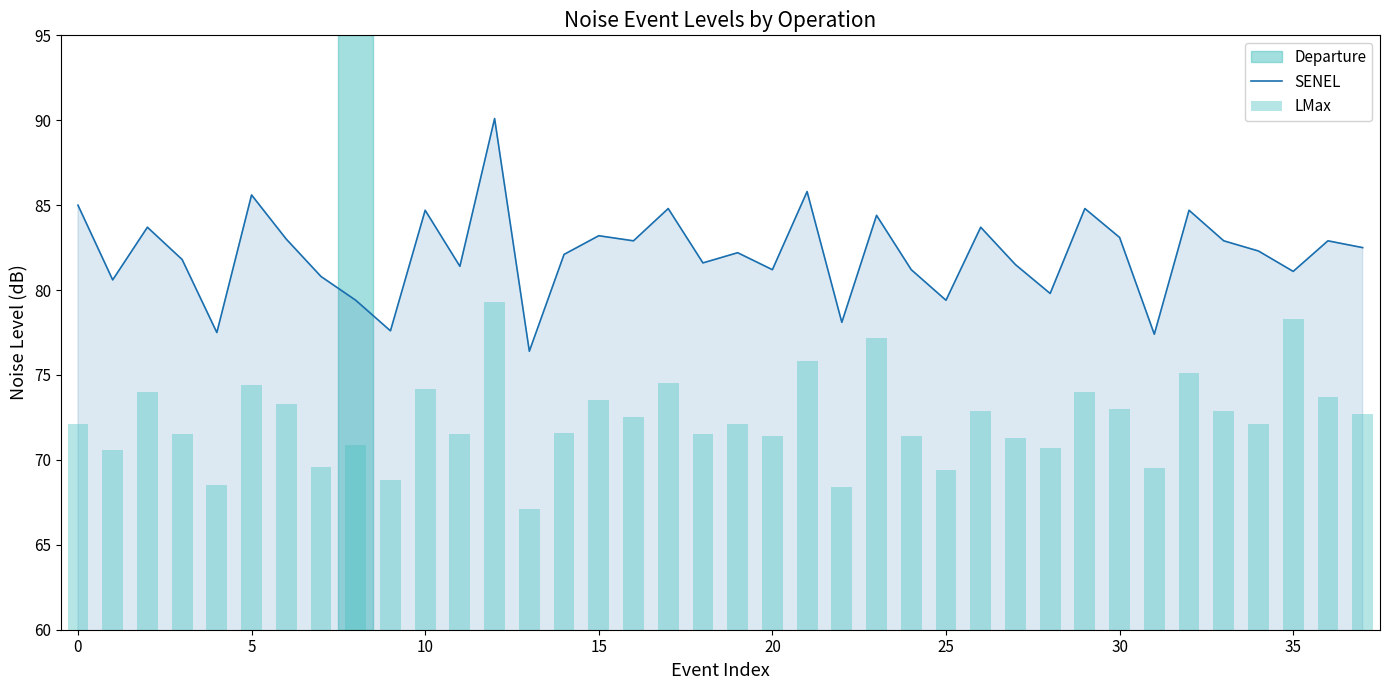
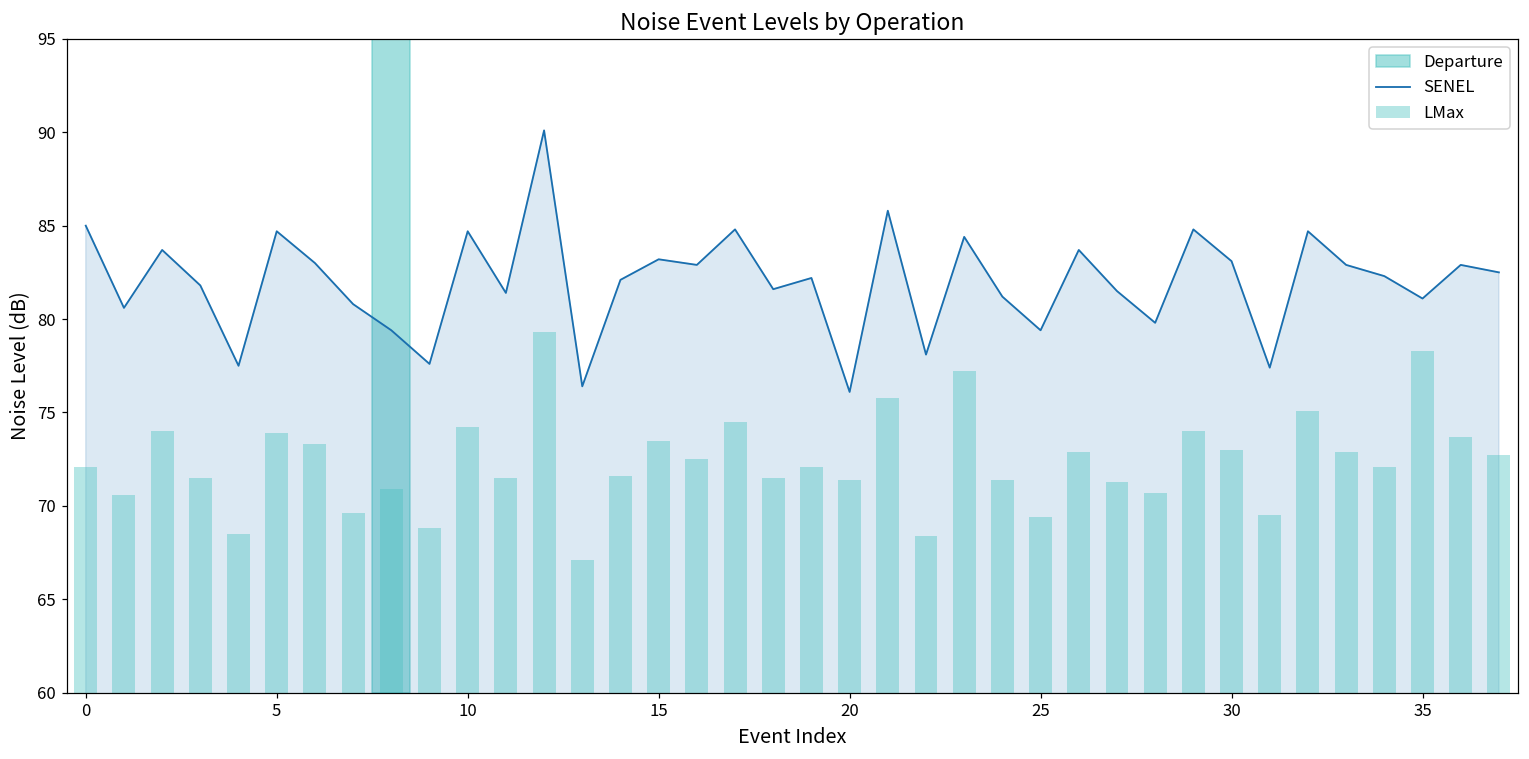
  {
    "SENEL": {
      "0": 85.0,
-     "5": 85.6,
+     "5": 84.7,
      "10": 84.7,
      "15": 83.2,
-     "20": 81.2,
+     "20": 76.1,
      "25": 79.4,
      "30": 83.1,
      "35": 81.1
    },
    "LMax": {
      "0": 72.1,
-     "5": 74.4,
+     "5": 73.9,
      "10": 74.2,
      "15": 73.5,
      "20": 71.4,
      "25": 69.4,
      "30": 73.0,
      "35": 78.3
    }
  }
